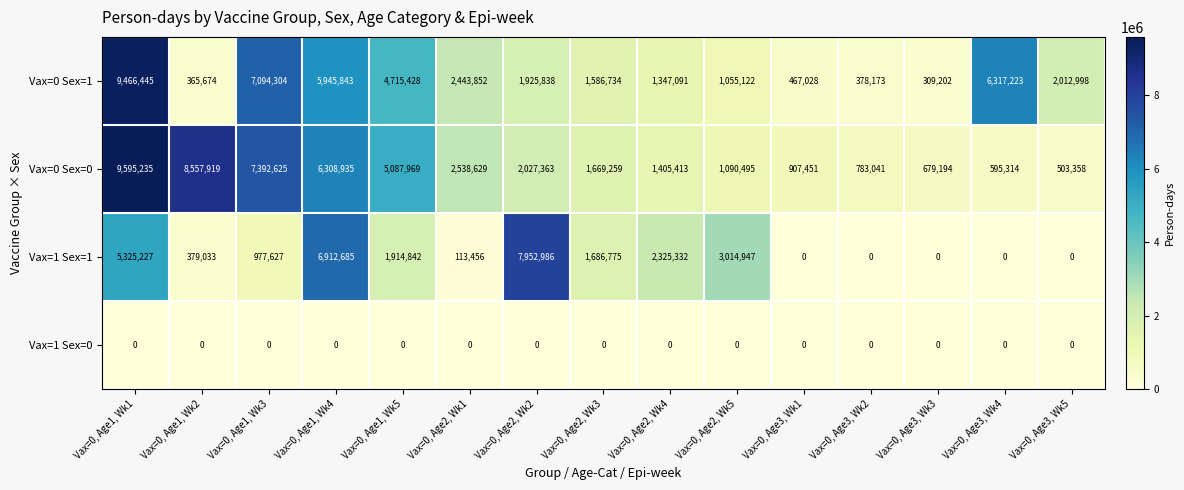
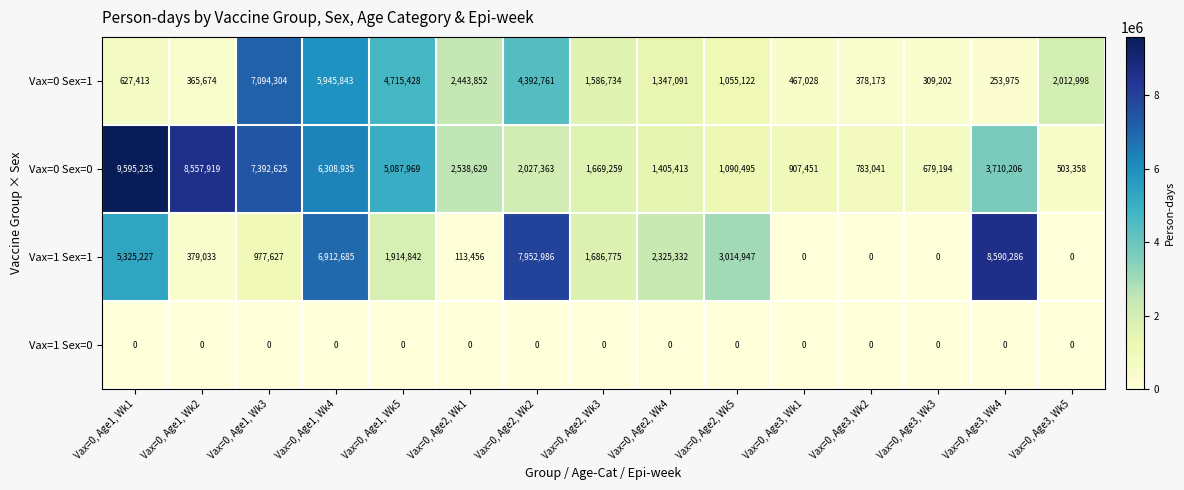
  {
    "Vax=0 Sex=1": {
-     "Vax=0, Age1, Wk1": "9,466,445",
+     "Vax=0, Age1, Wk1": "627,413",
      "Vax=0, Age1, Wk2": "365,674",
      "Vax=0, Age1, Wk3": "7,094,304",
      "Vax=0, Age1, Wk4": "5,945,843",
      "Vax=0, Age1, Wk5": "4,715,428",
      "Vax=0, Age2, Wk1": "2,443,852",
-     "Vax=0, Age2, Wk2": "1,925,838",
+     "Vax=0, Age2, Wk2": "4,392,761",
      "Vax=0, Age2, Wk3": "1,586,734",
      "Vax=0, Age2, Wk4": "1,347,091",
      "Vax=0, Age2, Wk5": "1,055,122",
      "Vax=0, Age3, Wk1": "467,028",
      "Vax=0, Age3, Wk2": "378,173",
      "Vax=0, Age3, Wk3": "309,202",
-     "Vax=0, Age3, Wk4": "6,317,223",
+     "Vax=0, Age3, Wk4": "253,975",
      "Vax=0, Age3, Wk5": "2,012,998"
    },
    "Vax=0 Sex=0": {
      "Vax=0, Age1, Wk1": "9,595,235",
      "Vax=0, Age1, Wk2": "8,557,919",
      "Vax=0, Age1, Wk3": "7,392,625",
      "Vax=0, Age1, Wk4": "6,308,935",
      "Vax=0, Age1, Wk5": "5,087,969",
      "Vax=0, Age2, Wk1": "2,538,629",
      "Vax=0, Age2, Wk2": "2,027,363",
      "Vax=0, Age2, Wk3": "1,669,259",
      "Vax=0, Age2, Wk4": "1,405,413",
      "Vax=0, Age2, Wk5": "1,090,495",
      "Vax=0, Age3, Wk1": "907,451",
      "Vax=0, Age3, Wk2": "783,041",
      "Vax=0, Age3, Wk3": "679,194",
-     "Vax=0, Age3, Wk4": "595,314",
+     "Vax=0, Age3, Wk4": "3,710,206",
      "Vax=0, Age3, Wk5": "503,358"
    },
    "Vax=1 Sex=1": {
      "Vax=0, Age1, Wk1": "5,325,227",
      "Vax=0, Age1, Wk2": "379,033",
      "Vax=0, Age1, Wk3": "977,627",
      "Vax=0, Age1, Wk4": "6,912,685",
      "Vax=0, Age1, Wk5": "1,914,842",
      "Vax=0, Age2, Wk1": "113,456",
      "Vax=0, Age2, Wk2": "7,952,986",
      "Vax=0, Age2, Wk3": "1,686,775",
      "Vax=0, Age2, Wk4": "2,325,332",
      "Vax=0, Age2, Wk5": "3,014,947",
      "Vax=0, Age3, Wk1": "0",
      "Vax=0, Age3, Wk2": "0",
      "Vax=0, Age3, Wk3": "0",
-     "Vax=0, Age3, Wk4": "0",
+     "Vax=0, Age3, Wk4": "8,590,286",
      "Vax=0, Age3, Wk5": "0"
    },
    "Vax=1 Sex=0": {
      "Vax=0, Age1, Wk1": "0",
      "Vax=0, Age1, Wk2": "0",
      "Vax=0, Age1, Wk3": "0",
      "Vax=0, Age1, Wk4": "0",
      "Vax=0, Age1, Wk5": "0",
      "Vax=0, Age2, Wk1": "0",
      "Vax=0, Age2, Wk2": "0",
      "Vax=0, Age2, Wk3": "0",
      "Vax=0, Age2, Wk4": "0",
      "Vax=0, Age2, Wk5": "0",
      "Vax=0, Age3, Wk1": "0",
      "Vax=0, Age3, Wk2": "0",
      "Vax=0, Age3, Wk3": "0",
      "Vax=0, Age3, Wk4": "0",
      "Vax=0, Age3, Wk5": "0"
    }
  }
